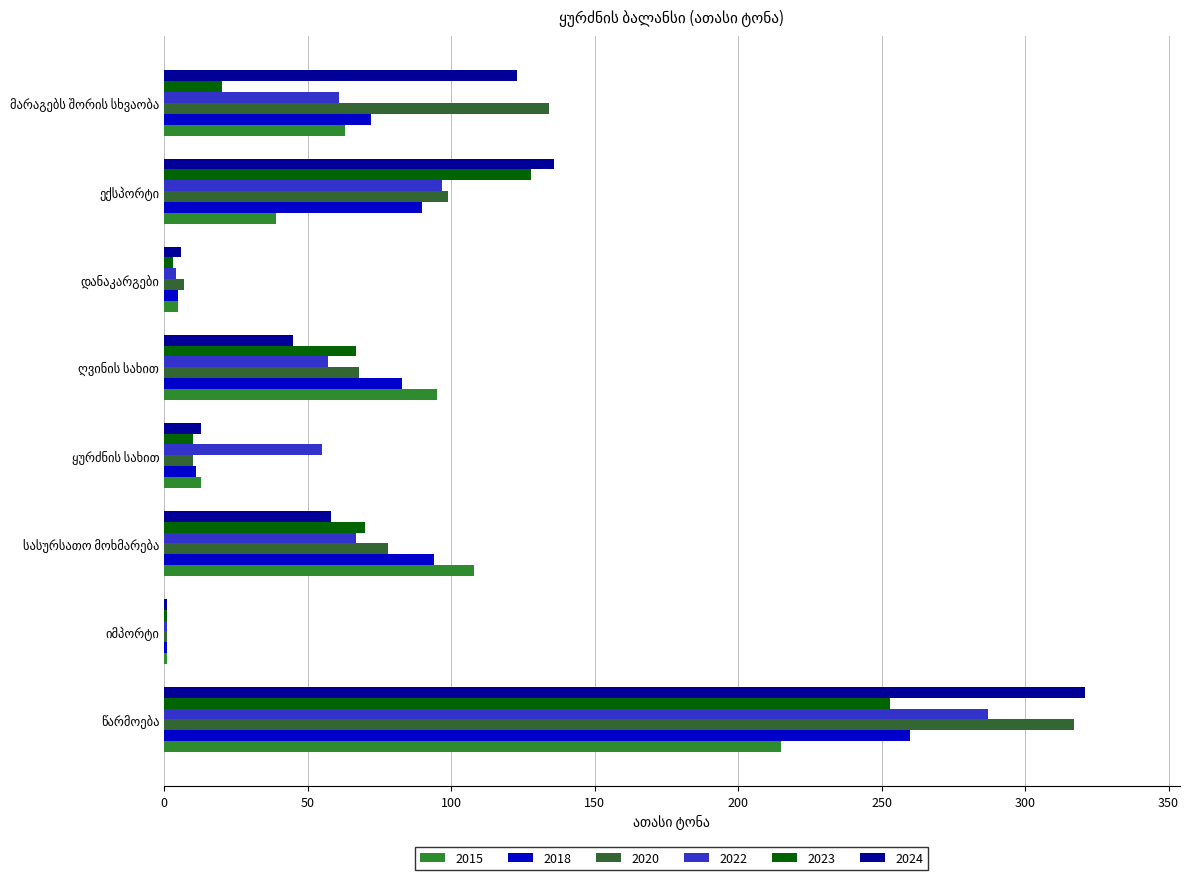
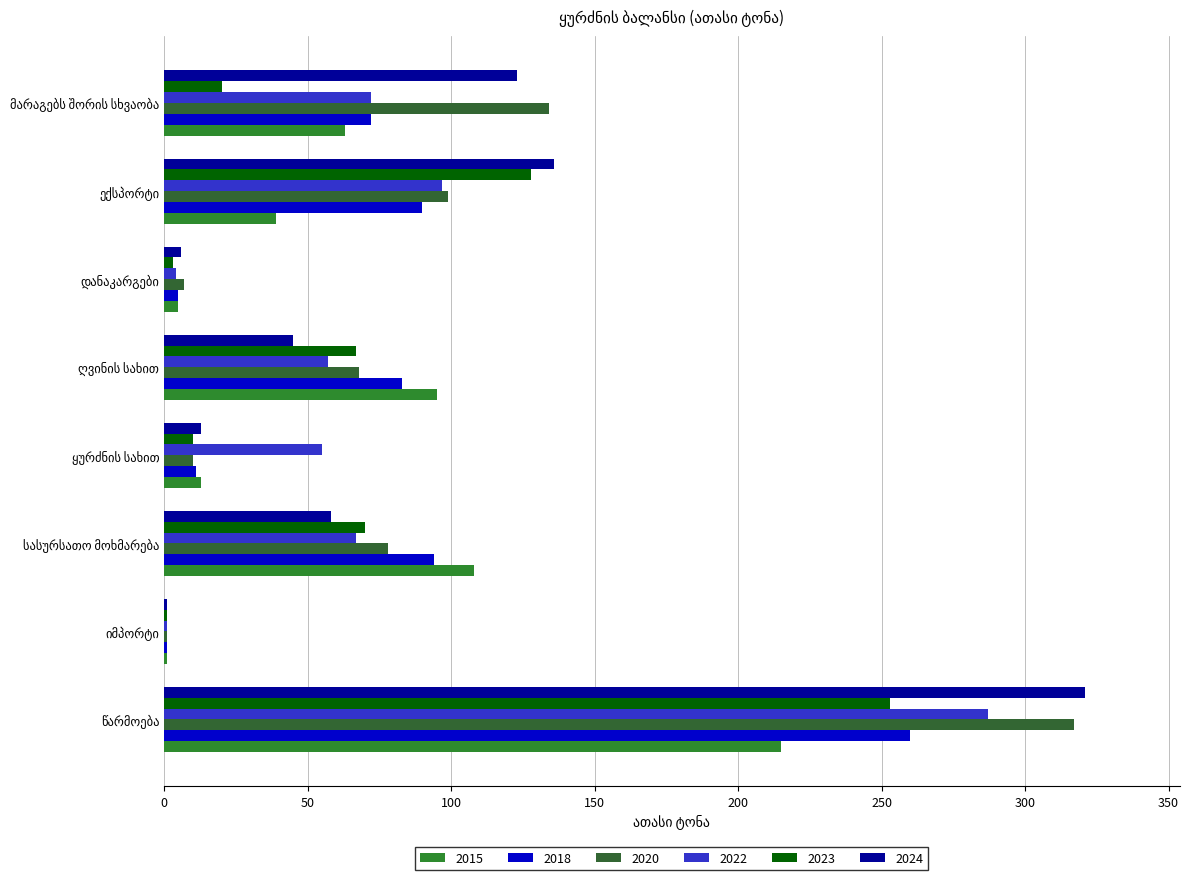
  {
    "2022": {
-     "მარაგებს შორის სხვაობა": 61,
+     "მარაგებს შორის სხვაობა": 72,
      "ექსპორტი": 97,
      "დანაკარგები": 4,
      "ღვინის სახით": 57,
      "ყურძნის სახით": 55,
      "სასურსათო მოხმარება": 67,
      "იმპორტი": 1,
      "წარმოება": 287
    },
    "2023": {
      "მარაგებს შორის სხვაობა": 20,
      "ექსპორტი": 128,
      "დანაკარგები": 3,
      "ღვინის სახით": 67,
      "ყურძნის სახით": 10,
      "სასურსათო მოხმარება": 70,
      "იმპორტი": 1,
      "წარმოება": 253
    }
  }
